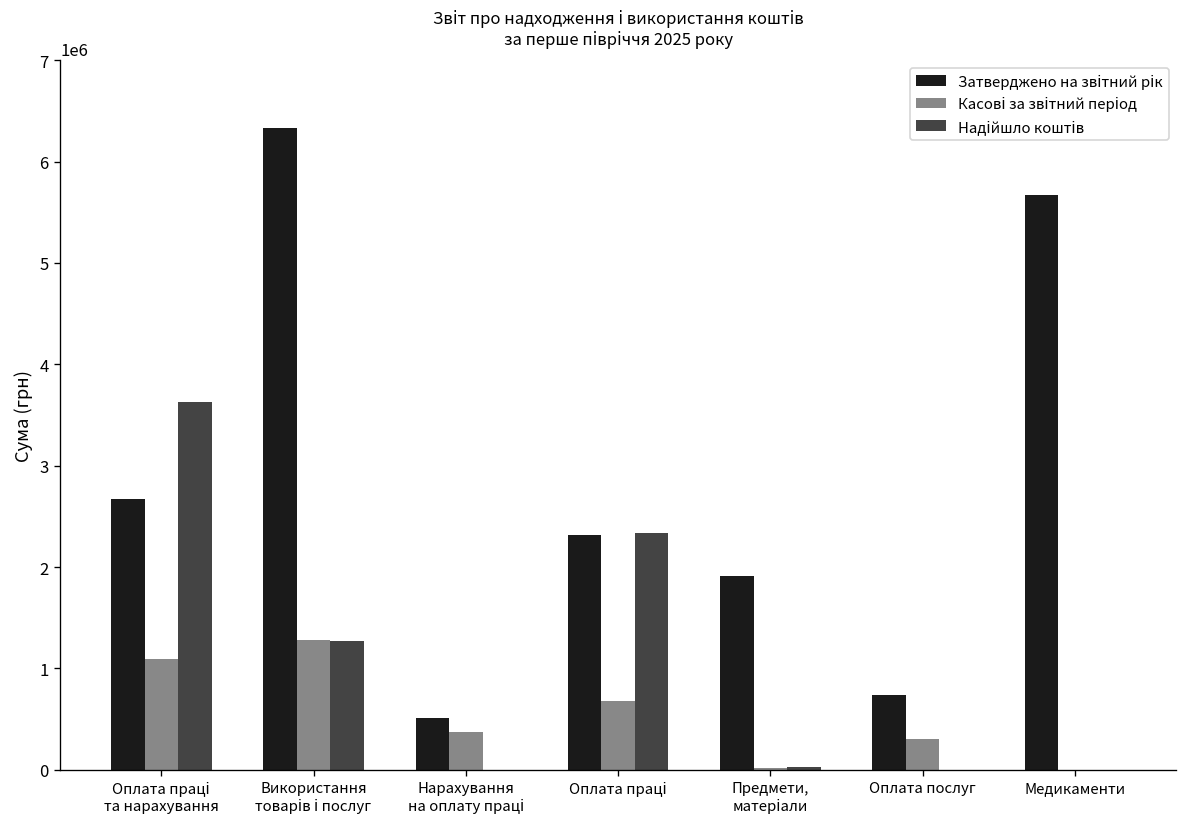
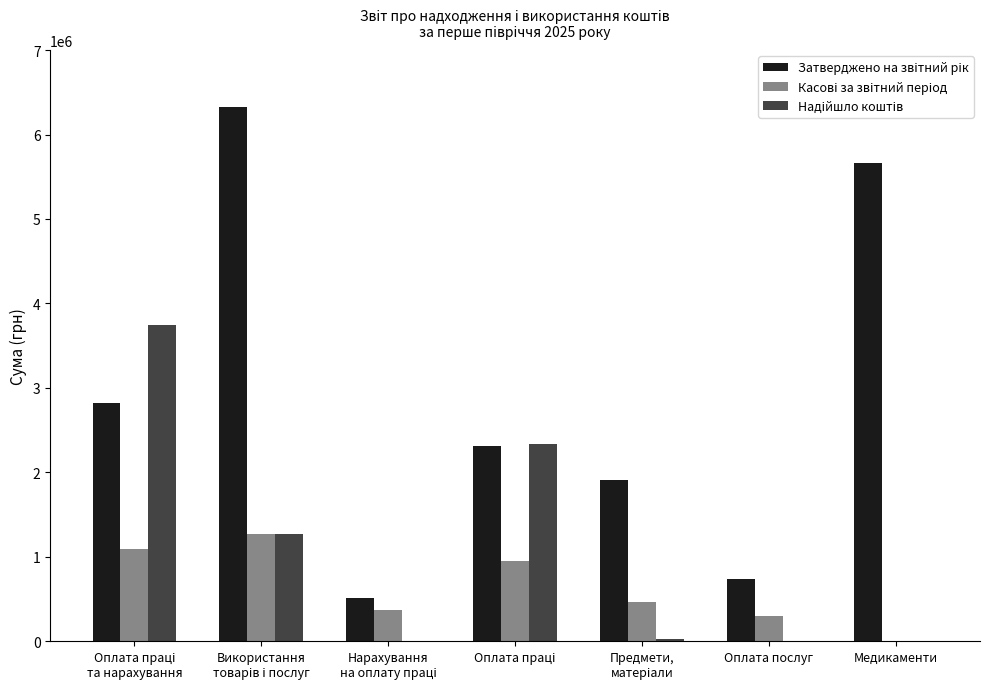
  {
    "Затверджено на звітний рік": {
-     "Оплата праці та нарахування": 2700000,
+     "Оплата праці та нарахування": 2800000,
      "Використання товарів і послуг": 6300000,
      "Нарахування на оплату праці": 500000,
      "Оплата праці": 2300000,
      "Предмети, матеріали": 1900000,
      "Оплата послуг": 700000,
      "Медикаменти": 5700000
    },
    "Касові за звітний період": {
      "Оплата праці та нарахування": 1100000,
      "Використання товарів і послуг": 1300000,
      "Нарахування на оплату праці": 400000,
-     "Оплата праці": 700000,
-     "Предмети, матеріали": 0,
+     "Оплата праці": 1000000,
+     "Предмети, матеріали": 500000,
      "Оплата послуг": 300000,
      "Медикаменти": 0
    },
    "Надійшло коштів": {
-     "Оплата праці та нарахування": 3600000,
+     "Оплата праці та нарахування": 3700000,
      "Використання товарів і послуг": 1300000,
      "Нарахування на оплату праці": 0,
      "Оплата праці": 2300000,
      "Оплата послуг": 0,
      "Медикаменти": 0
    }
  }
